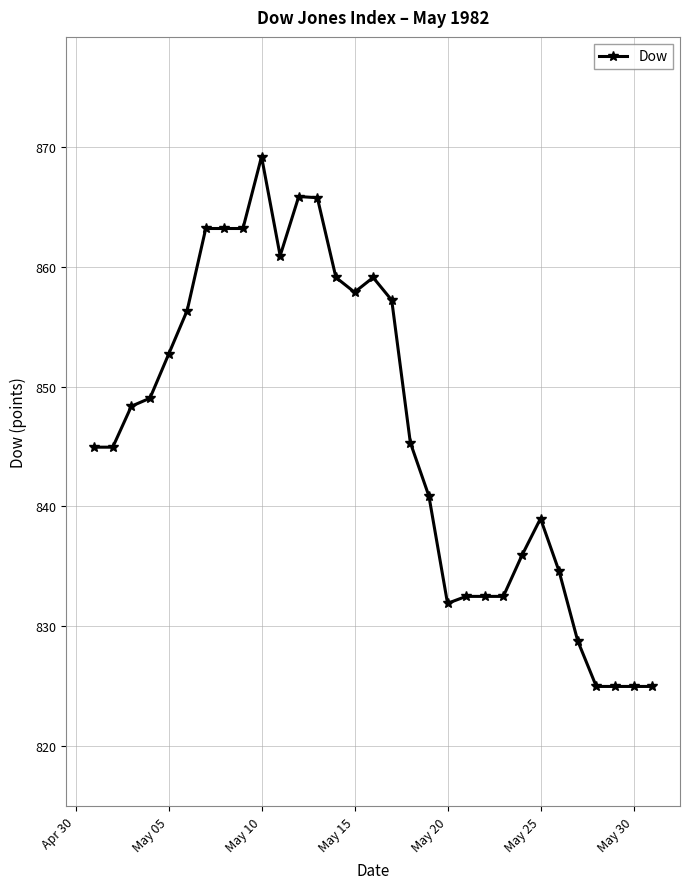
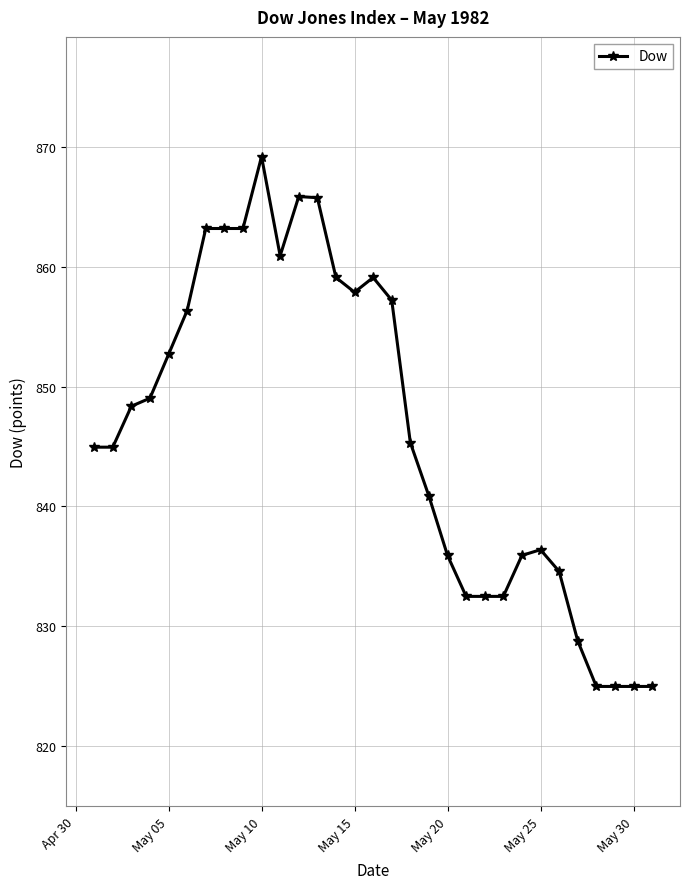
  {
    "May 05": 852.7,
    "May 10": 869.2,
    "May 15": 857.9,
-   "May 20": 831.9,
-   "May 25": 839.0,
+   "May 20": 835.9,
+   "May 25": 836.4,
    "May 30": 825.0
  }
